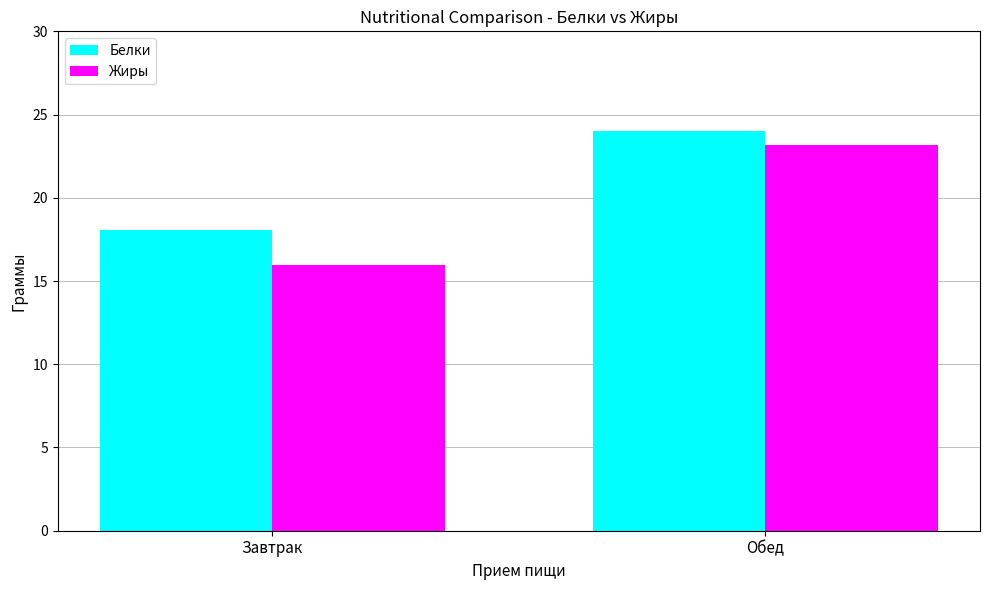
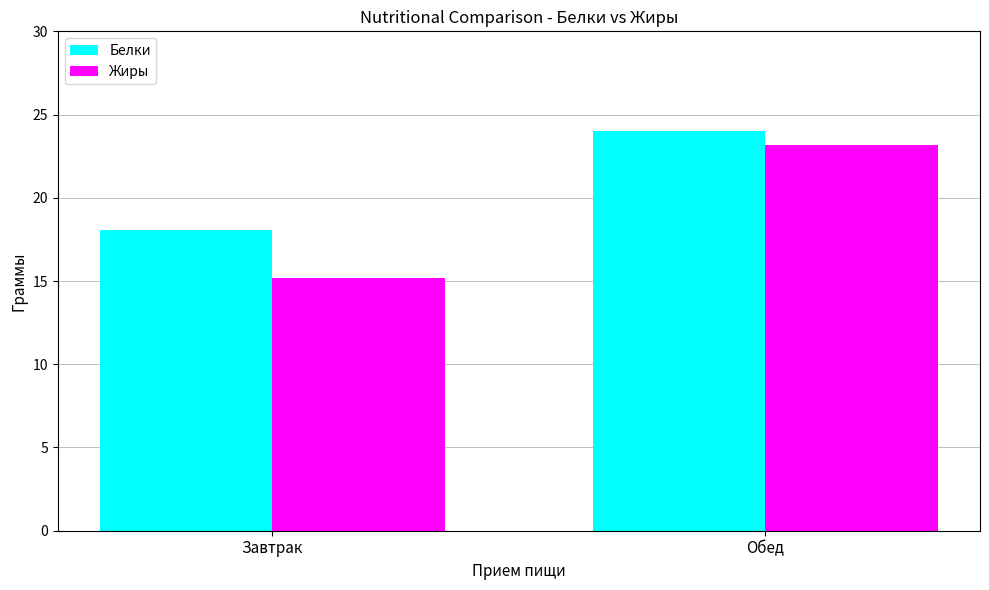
  {
    "Белки": {
      "Завтрак": 18.1,
      "Обед": 24.0
    },
    "Жиры": {
-     "Завтрак": 16.0,
+     "Завтрак": 15.2,
      "Обед": 23.2
    }
  }
